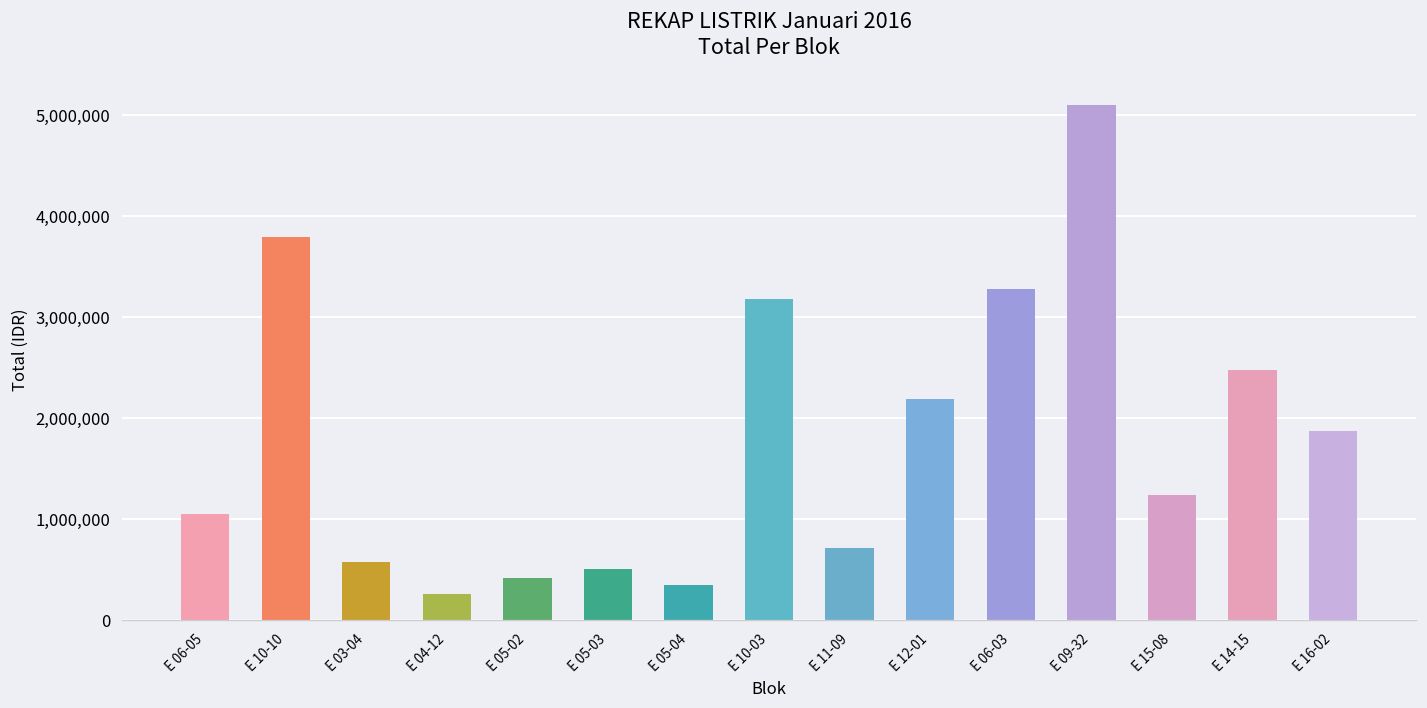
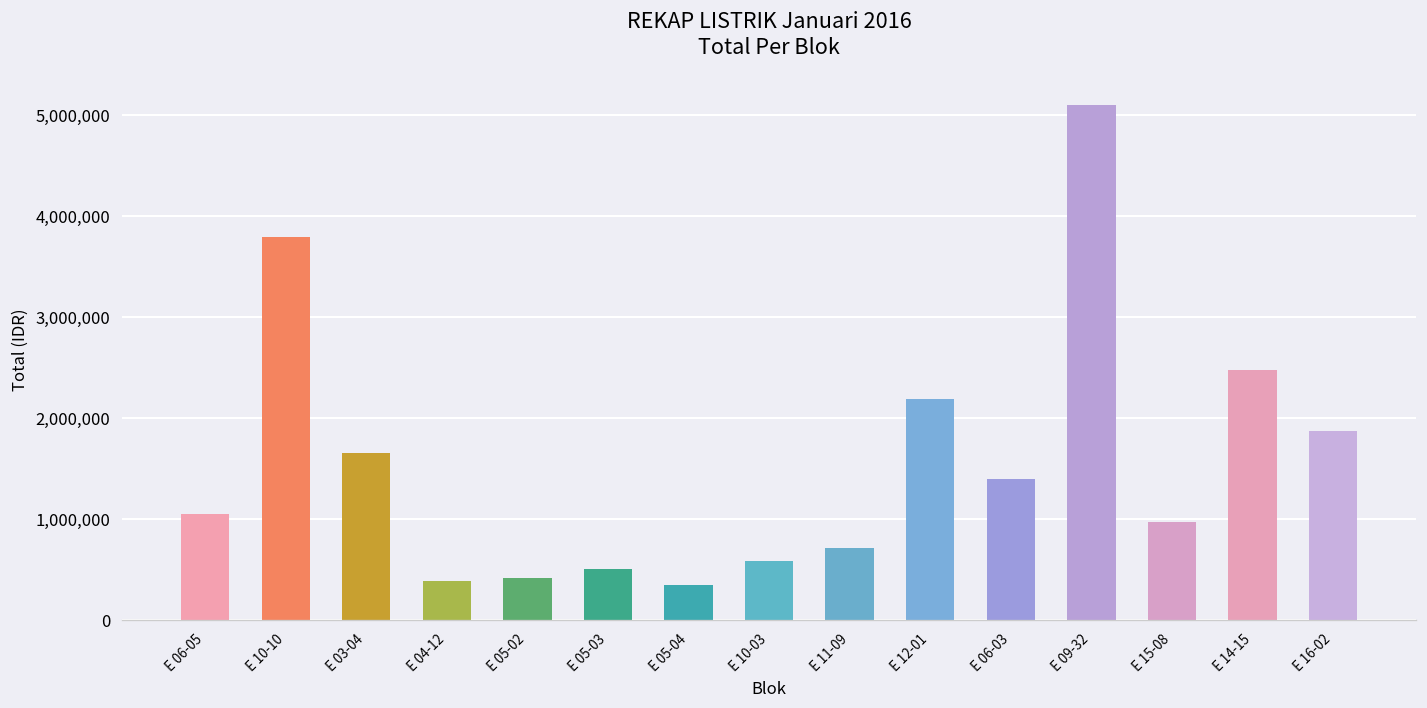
  {
    "E 06-05": "1,100,000",
    "E 10-10": "3,800,000",
-   "E 03-04": "600,000",
-   "E 04-12": "300,000",
+   "E 03-04": "1,700,000",
+   "E 04-12": "400,000",
    "E 05-02": "400,000",
    "E 05-03": "500,000",
    "E 05-04": "300,000",
-   "E 10-03": "3,200,000",
+   "E 10-03": "600,000",
    "E 11-09": "700,000",
    "E 12-01": "2,200,000",
-   "E 06-03": "3,300,000",
+   "E 06-03": "1,400,000",
    "E 09-32": "5,100,000",
-   "E 15-08": "1,200,000",
+   "E 15-08": "1,000,000",
    "E 14-15": "2,500,000",
    "E 16-02": "1,900,000"
  }
